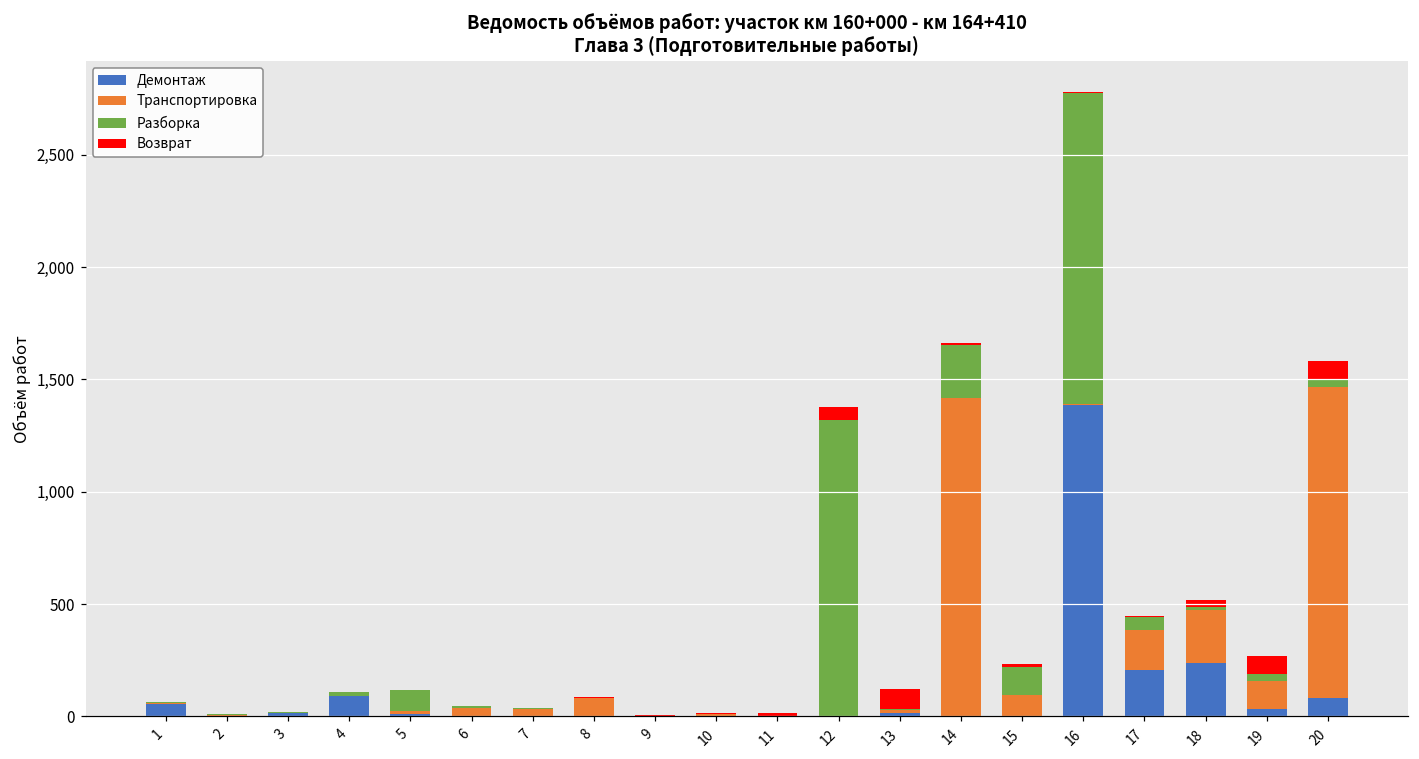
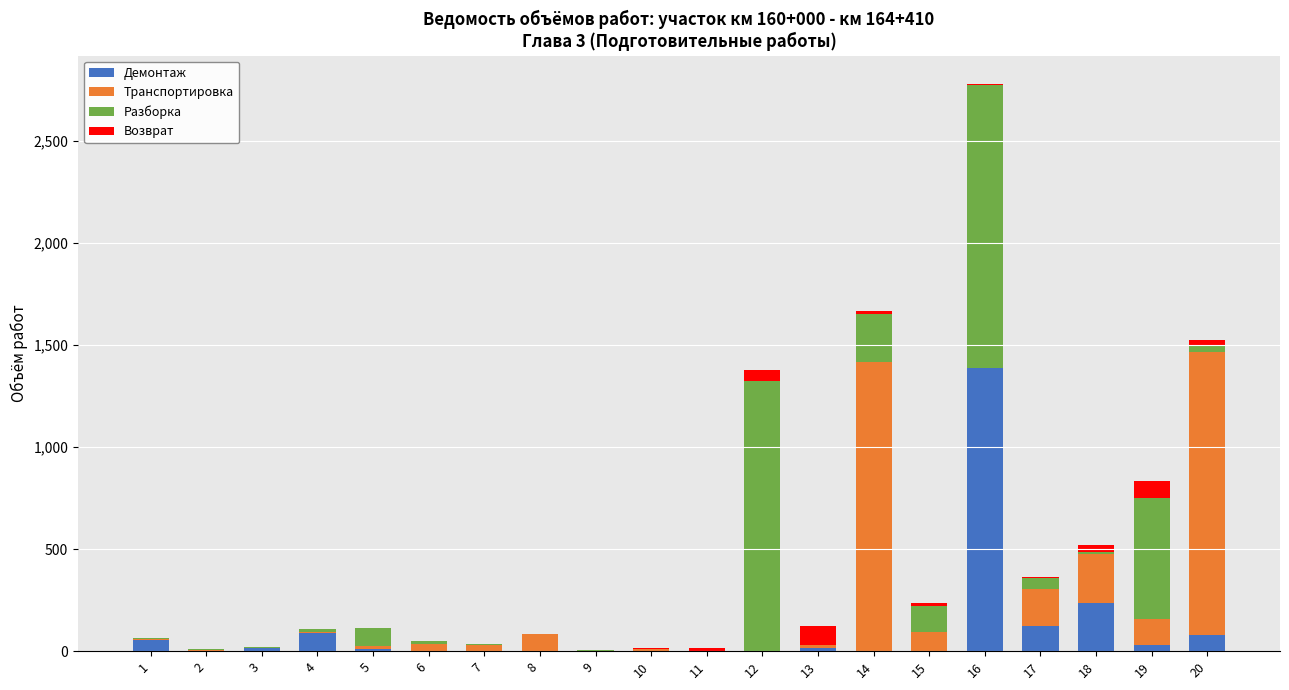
  {
    "Демонтаж": {
      "1": "60",
      "3": "10",
      "4": "90",
      "13": "10",
      "16": "1,390",
-     "17": "210",
+     "17": "130",
      "18": "240",
      "19": "30",
      "20": "80"
    },
    "Транспортировка": {
      "5": "10",
      "6": "30",
      "7": "30",
      "8": "80",
      "13": "10",
      "14": "1,420",
      "15": "90",
      "17": "180",
      "18": "240",
      "19": "130",
      "20": "1,390"
    },
    "Разборка": {
      "4": "10",
      "5": "90",
      "12": "1,320",
      "14": "240",
      "15": "130",
      "16": "1,390",
      "17": "60",
      "18": "10",
-     "19": "30",
+     "19": "600",
      "20": "30"
    },
    "Возврат": {
      "11": "10",
      "12": "60",
      "13": "90",
      "15": "10",
      "18": "30",
      "19": "80",
-     "20": "80"
+     "20": "30"
    }
  }
